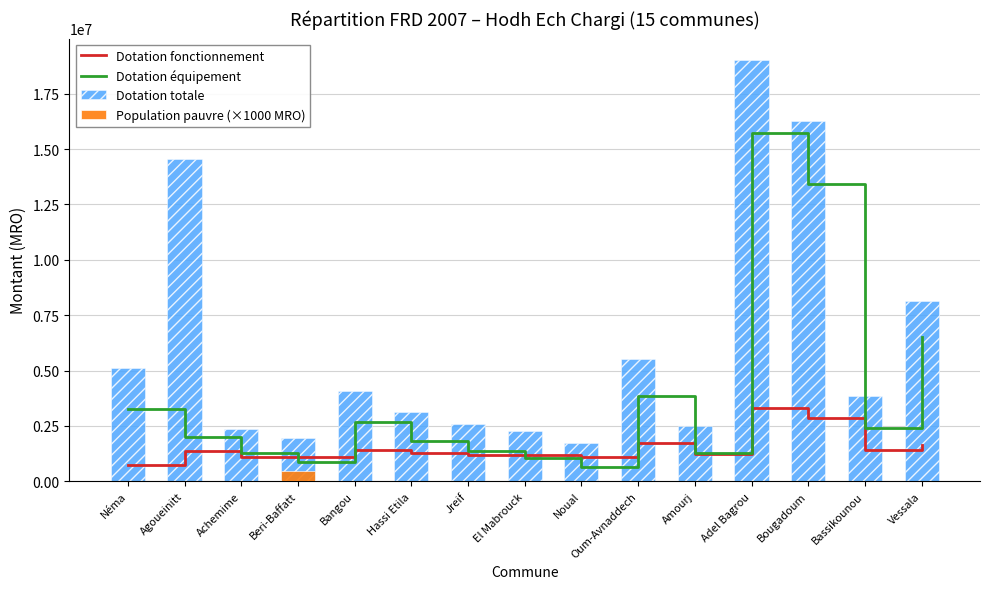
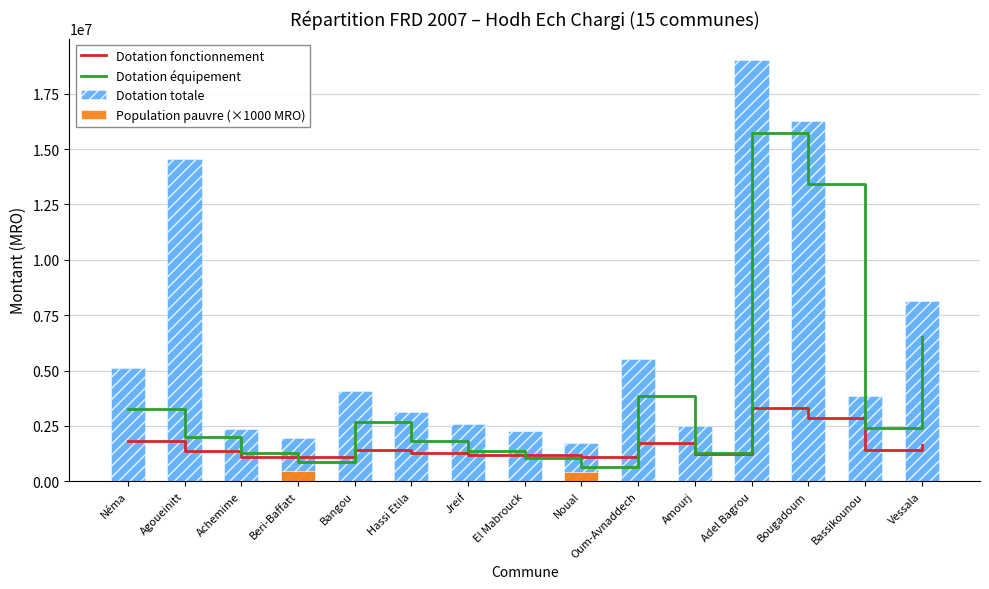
  {
    "Dotation fonctionnement": {
-     "Néma": 700000,
+     "Néma": 1800000,
      "Agoueinitt": 1400000,
      "Achemime": 1100000,
      "Beri-Baffatt": 1100000,
      "Bangou": 1400000,
      "Hassi Etila": 1300000,
      "Jreif": 1200000,
      "El Mabrouck": 1200000,
      "Noual": 1100000,
      "Oum-Avnaddech": 1700000,
      "Adel Bagrou": 3300000,
      "Bougadoum": 2900000,
      "Bassikounou": 1400000,
      "Vessala": 1600000
    },
    "Dotation totale": {
      "Néma": 5100000,
      "Agoueinitt": 14500000,
      "Achemime": 2400000,
      "Beri-Baffatt": 2000000,
      "Bangou": 4100000,
      "Hassi Etila": 3100000,
      "Jreif": 2600000,
      "El Mabrouck": 2200000,
      "Noual": 1700000,
      "Oum-Avnaddech": 5500000,
      "Amourj": 2500000,
      "Adel Bagrou": 19000000,
      "Bougadoum": 16300000,
      "Bassikounou": 3800000,
      "Vessala": 8100000
    },
    "Dotation équipement": {
      "Néma": 3300000,
      "Agoueinitt": 2000000,
      "Achemime": 1300000,
      "Beri-Baffatt": 800000,
      "Bangou": 2700000,
      "Hassi Etila": 1800000,
      "Jreif": 1400000,
      "El Mabrouck": 1100000,
      "Noual": 600000,
      "Oum-Avnaddech": 3800000,
      "Adel Bagrou": 15700000,
      "Bougadoum": 13400000,
      "Bassikounou": 2400000,
      "Vessala": 6500000
    },
    "Population pauvre (×1000 MRO)": {
-     "Noual": 0
+     "Noual": 400000
    }
  }
